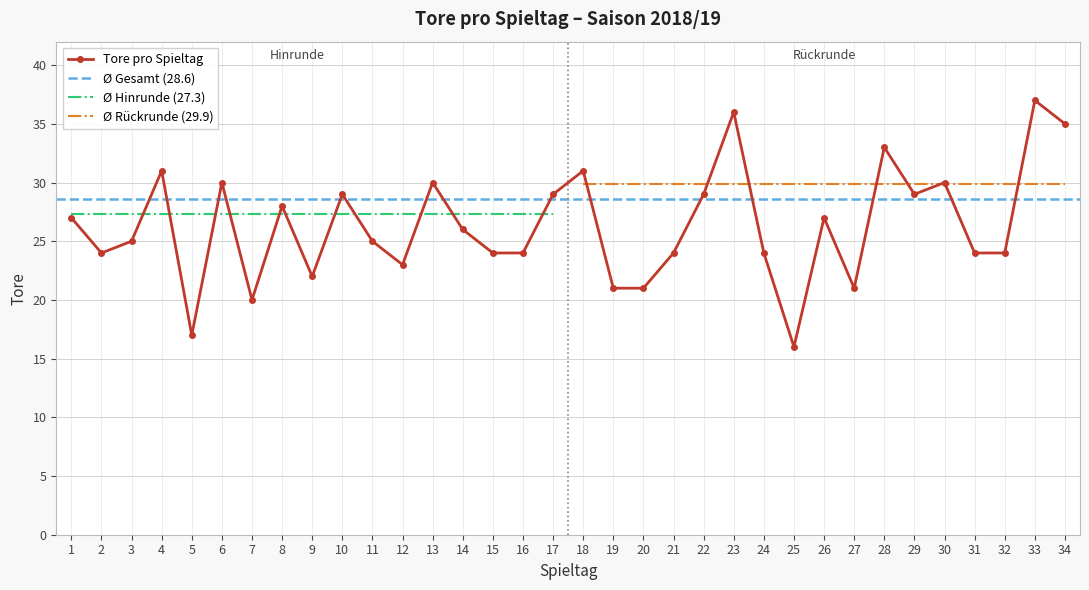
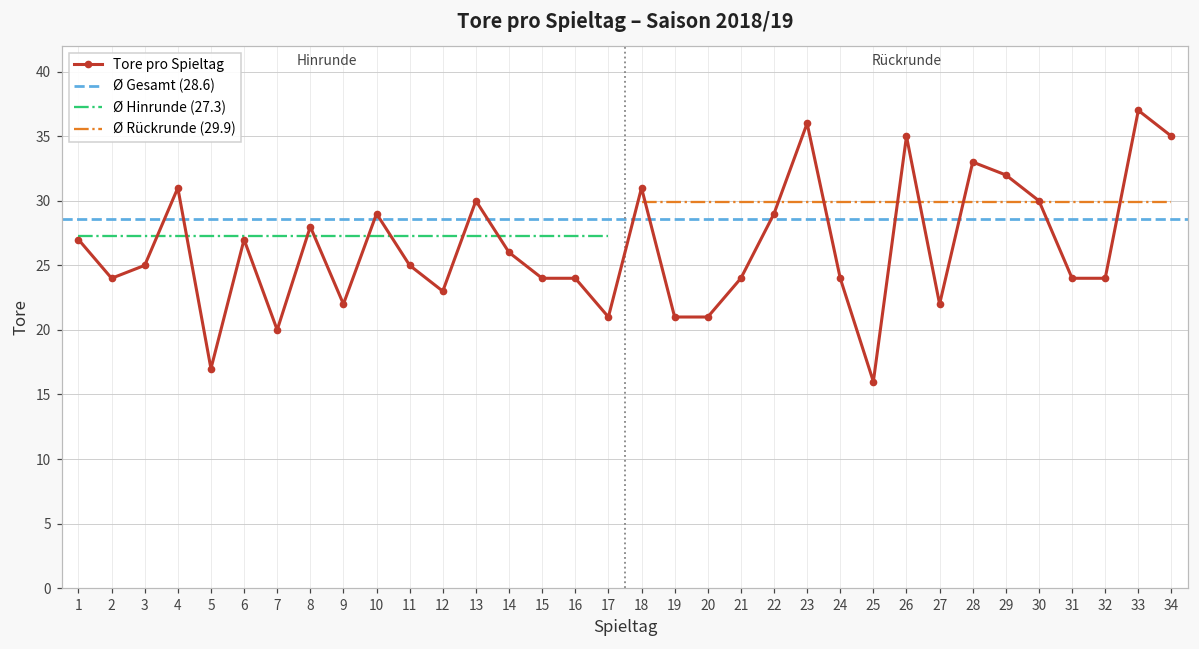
  {
    "1": 27,
    "2": 24,
    "3": 25,
    "4": 31,
    "5": 17,
-   "6": 30,
+   "6": 27,
    "7": 20,
    "8": 28,
    "9": 22,
    "10": 29,
    "11": 25,
    "12": 23,
    "13": 30,
    "14": 26,
    "15": 24,
    "16": 24,
-   "17": 29,
+   "17": 21,
    "18": 31,
    "19": 21,
    "20": 21,
    "21": 24,
    "22": 29,
    "23": 36,
    "24": 24,
    "25": 16,
-   "26": 27,
-   "27": 21,
+   "26": 35,
+   "27": 22,
    "28": 33,
-   "29": 29,
+   "29": 32,
    "30": 30,
    "31": 24,
    "32": 24,
    "33": 37,
    "34": 35
  }
